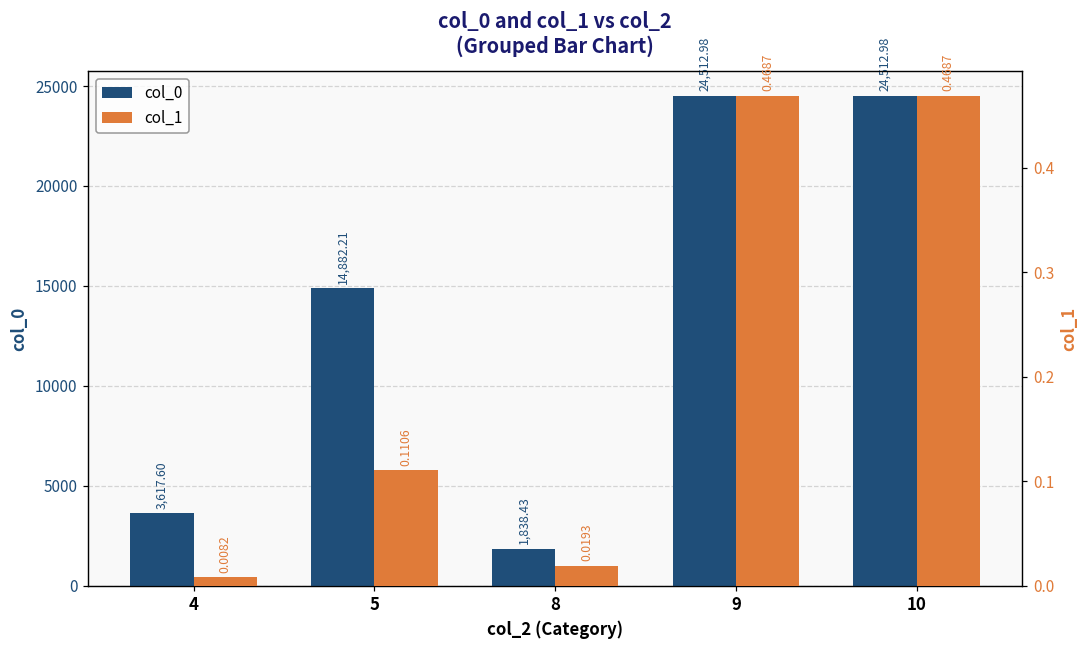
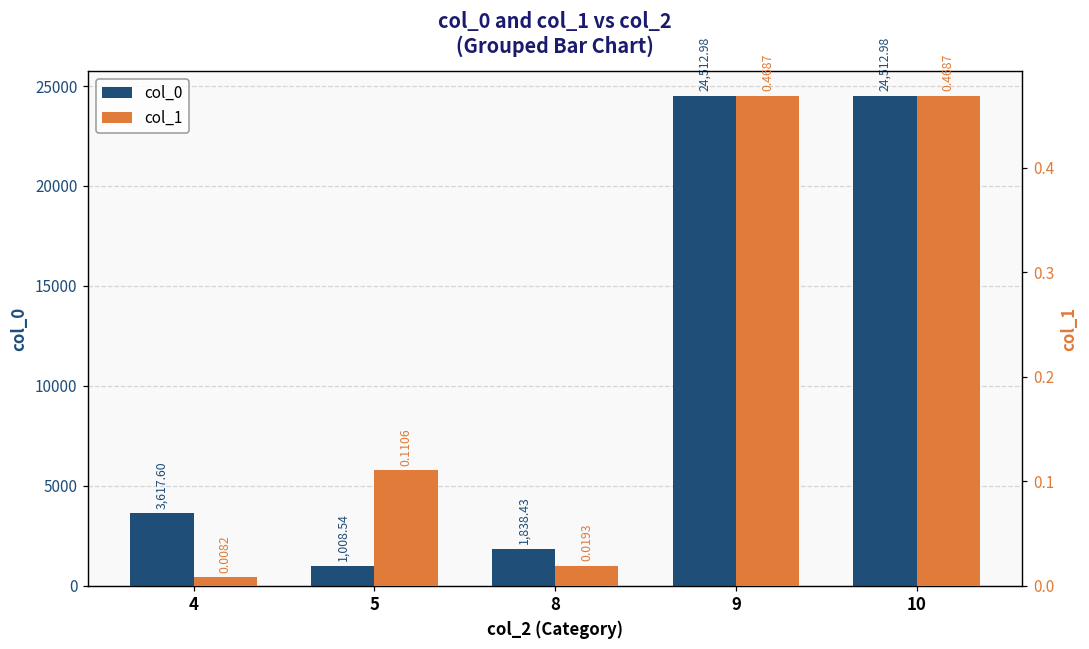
  {
    "col_0": {
      "4": "3,617.60",
-     "5": "14,882.21",
+     "5": "1,008.54",
      "8": "1,838.43",
      "9": "24,512.98",
      "10": "24,512.98"
    },
    "col_1": {
      "4": "0.0082",
      "5": "0.1106",
      "8": "0.0193",
      "9": "0.4687",
      "10": "0.4687"
    }
  }
